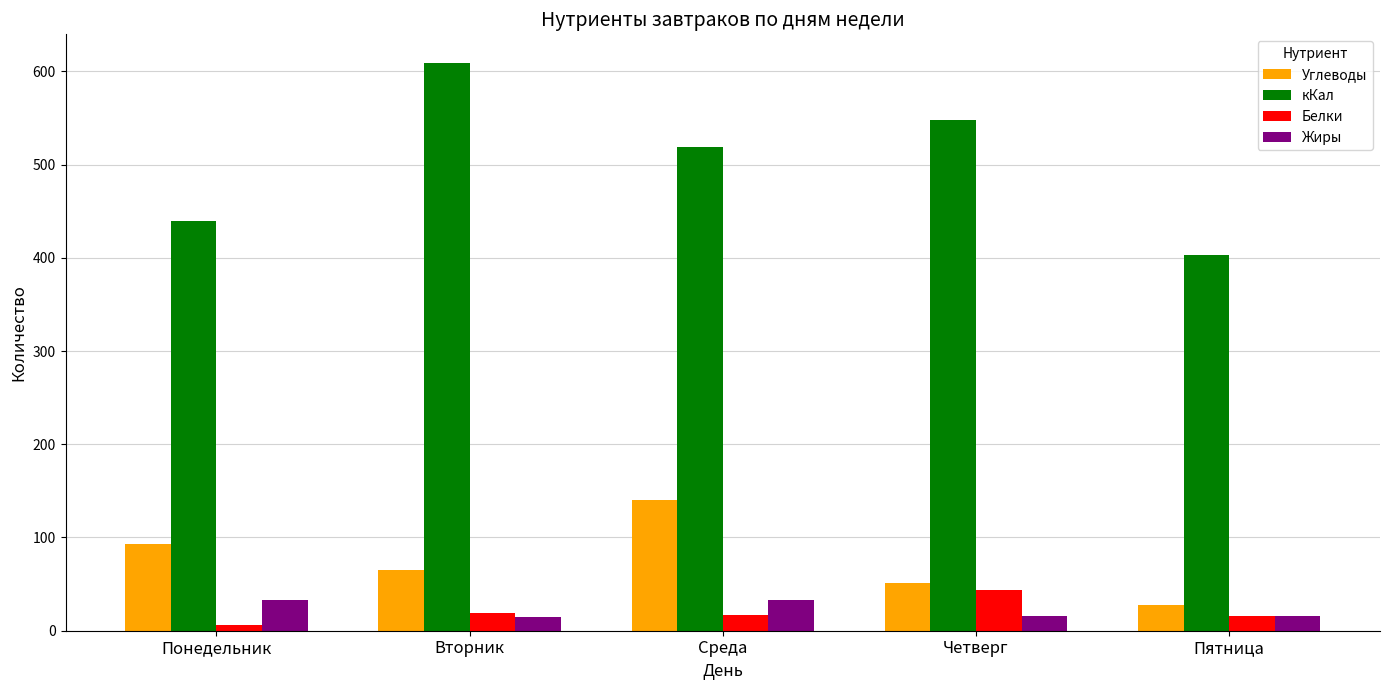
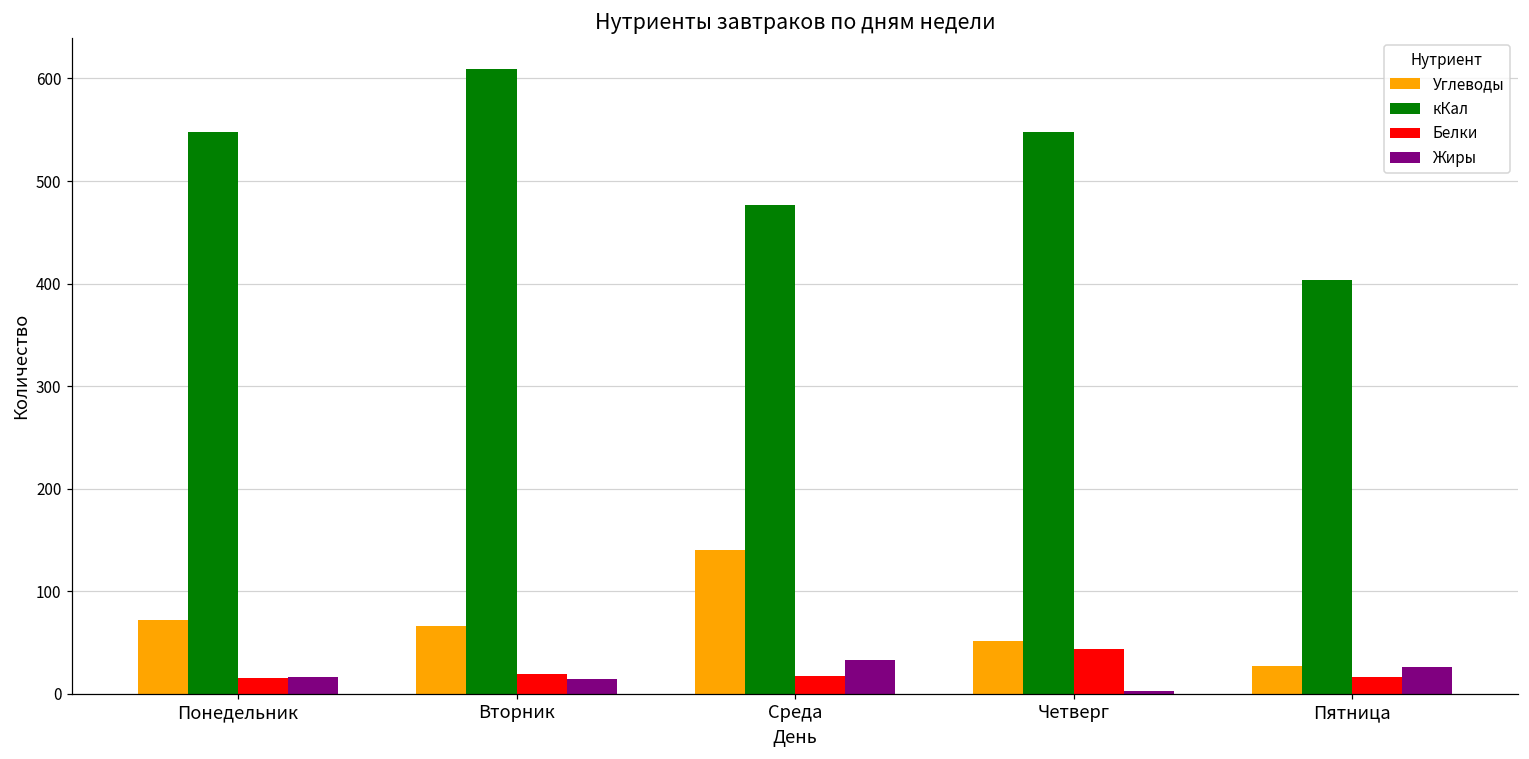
  {
    "Углеводы": {
-     "Понедельник": 90,
+     "Понедельник": 70,
      "Вторник": 70,
      "Среда": 140,
      "Четверг": 50,
      "Пятница": 30
    },
    "кКал": {
-     "Понедельник": 440,
+     "Понедельник": 550,
      "Вторник": 610,
-     "Среда": 520,
+     "Среда": 480,
      "Четверг": 550,
      "Пятница": 400
    },
    "Белки": {
-     "Понедельник": 10,
+     "Понедельник": 20,
      "Вторник": 20,
      "Среда": 20,
      "Четверг": 40,
      "Пятница": 20
    },
    "Жиры": {
-     "Понедельник": 30,
+     "Понедельник": 20,
      "Вторник": 10,
      "Среда": 30,
-     "Четверг": 20,
-     "Пятница": 20
+     "Четверг": 0,
+     "Пятница": 30
    }
  }
